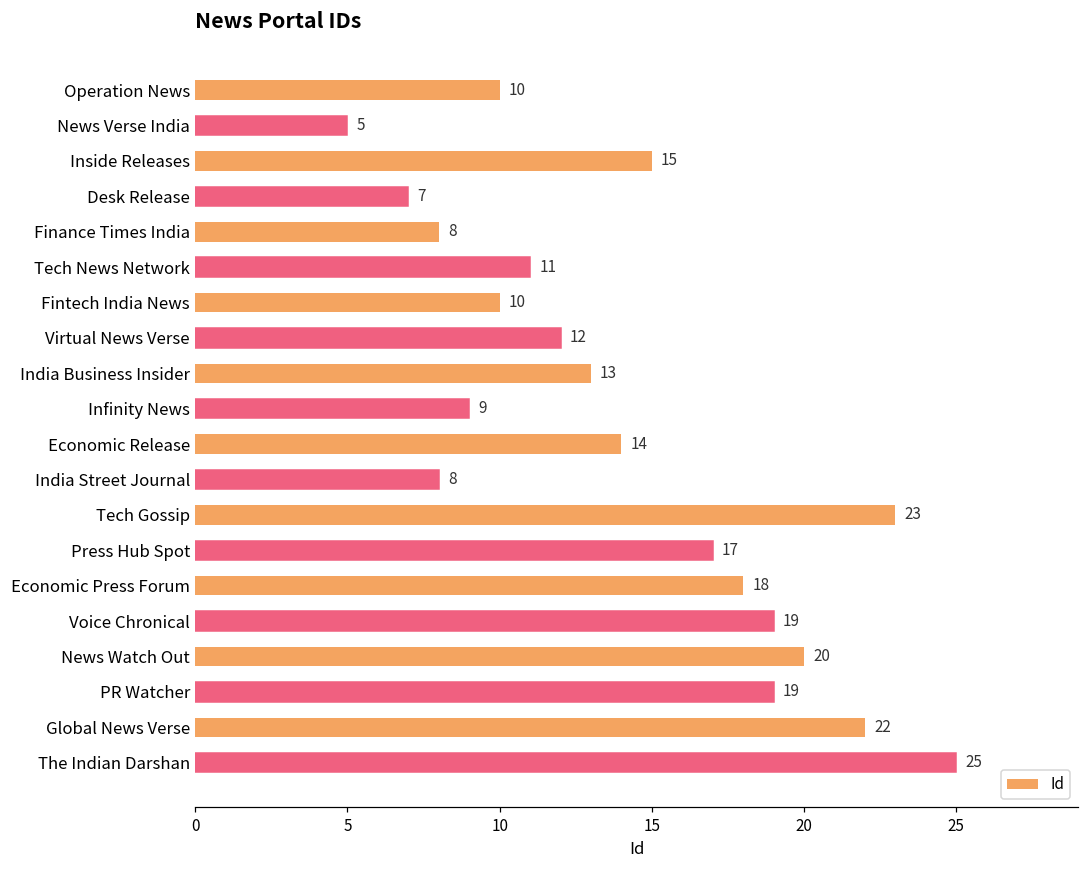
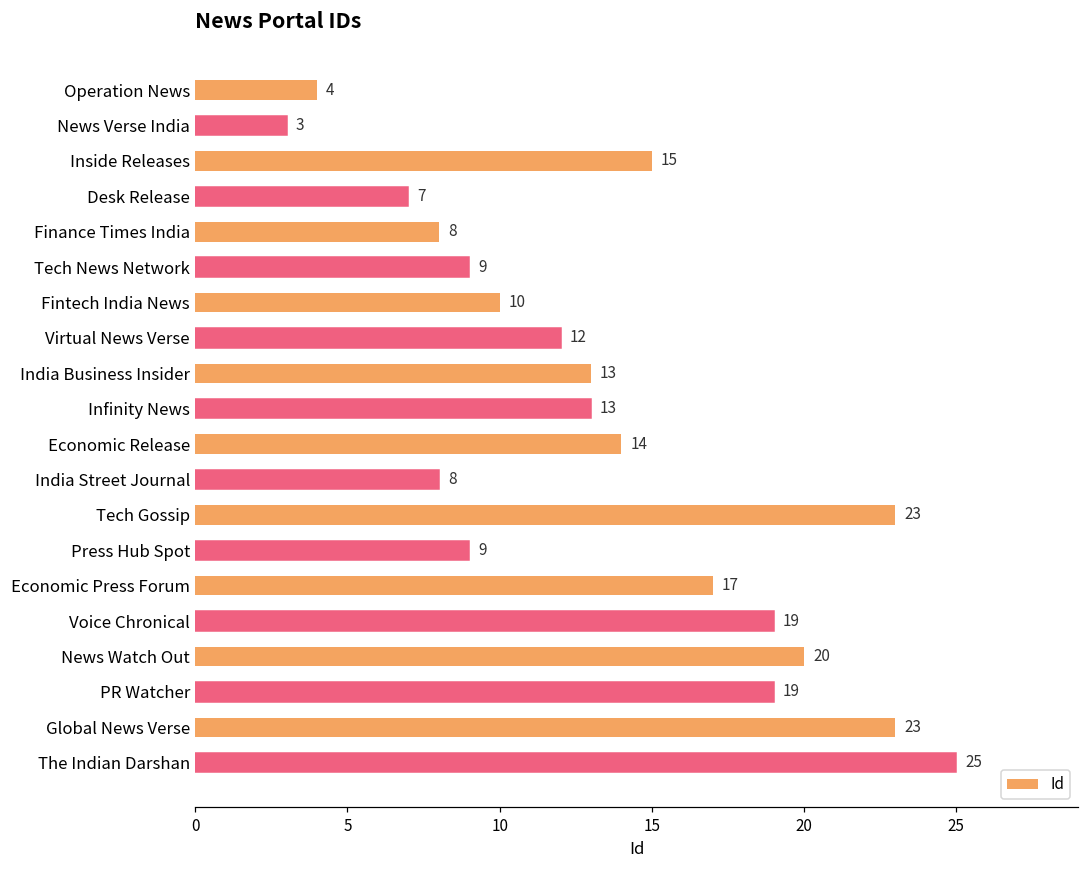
  {
-   "Operation News": 10,
-   "News Verse India": 5,
+   "Operation News": 4,
+   "News Verse India": 3,
    "Inside Releases": 15,
    "Desk Release": 7,
    "Finance Times India": 8,
-   "Tech News Network": 11,
+   "Tech News Network": 9,
    "Fintech India News": 10,
    "Virtual News Verse": 12,
    "India Business Insider": 13,
-   "Infinity News": 9,
+   "Infinity News": 13,
    "Economic Release": 14,
    "India Street Journal": 8,
    "Tech Gossip": 23,
-   "Press Hub Spot": 17,
-   "Economic Press Forum": 18,
+   "Press Hub Spot": 9,
+   "Economic Press Forum": 17,
    "Voice Chronical": 19,
    "News Watch Out": 20,
    "PR Watcher": 19,
-   "Global News Verse": 22,
+   "Global News Verse": 23,
    "The Indian Darshan": 25
  }
